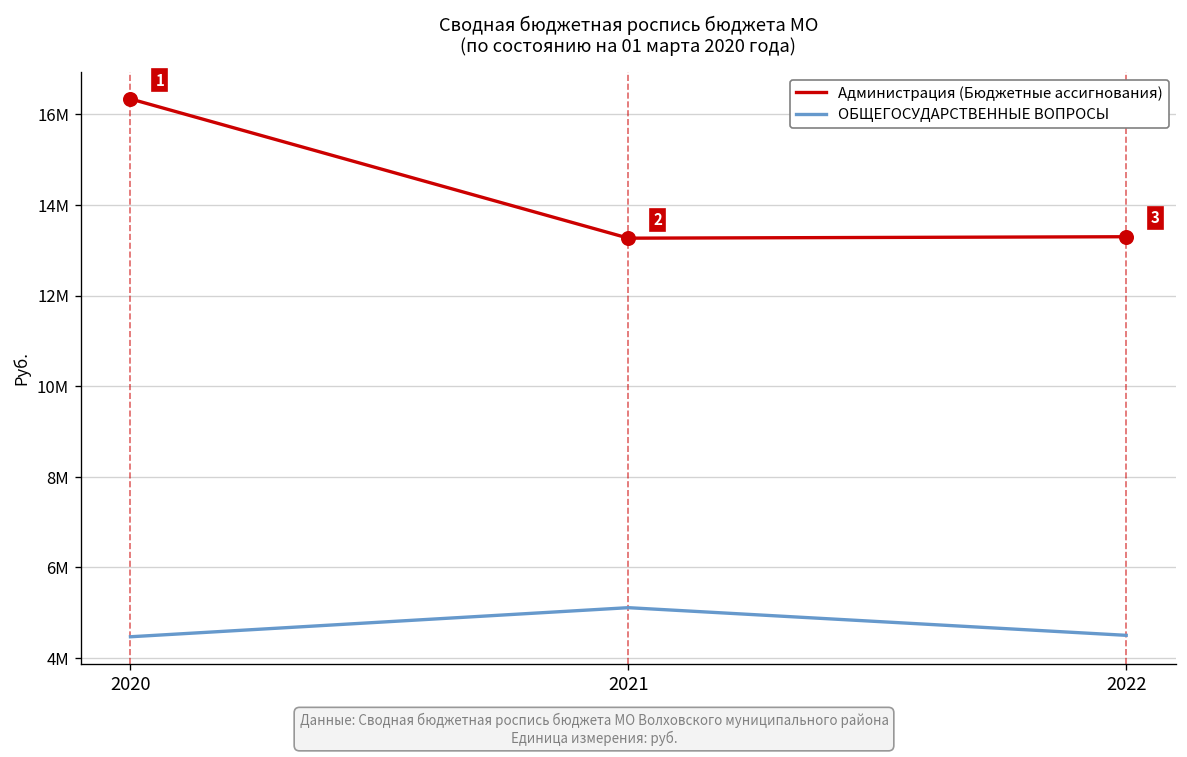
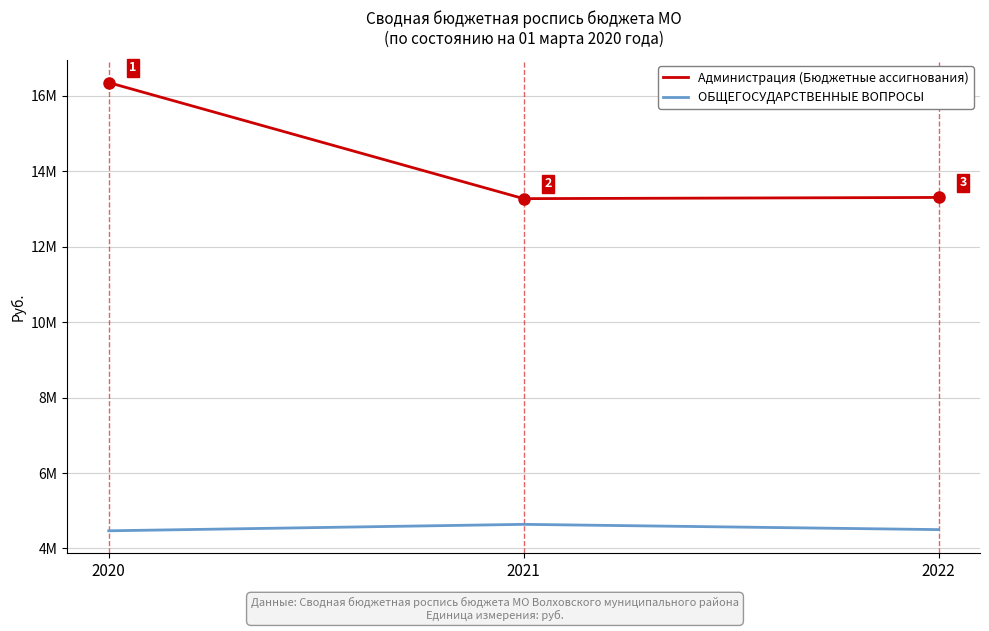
  {
    "ОБЩЕГОСУДАРСТВЕННЫЕ ВОПРОСЫ": {
      "2020": 4500000,
-     "2021": 5100000,
+     "2021": 4600000,
      "2022": 4500000
    }
  }
